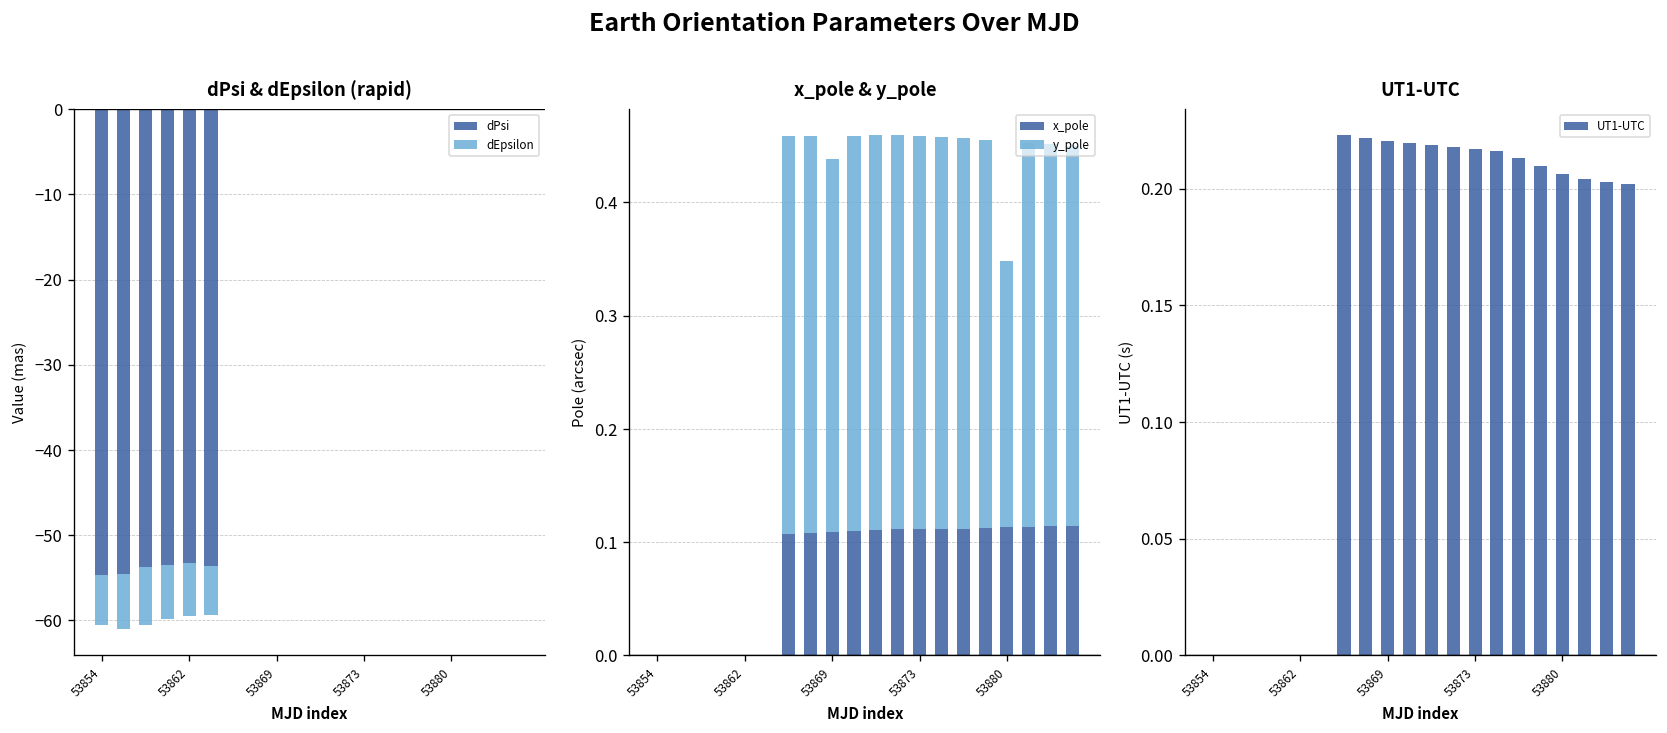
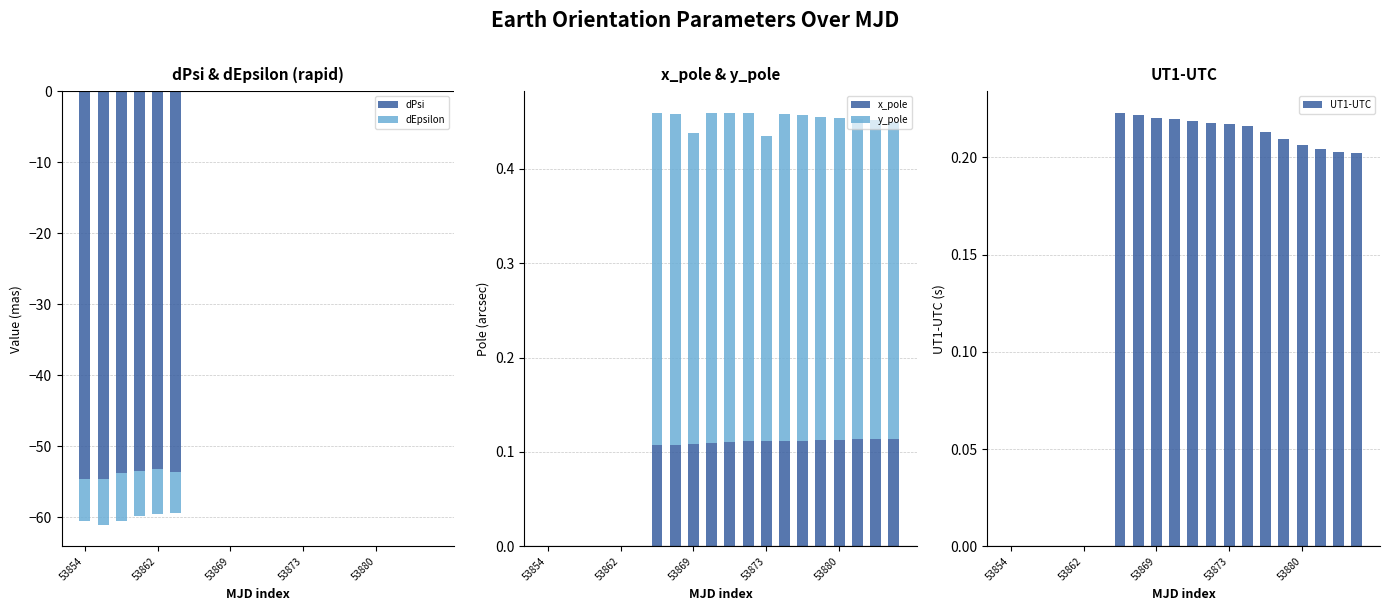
  {
    "x_pole & y_pole": {
      "y_pole": {
        "53854": 0.00,
        "53862": 0.00,
        "53869": 0.33,
-       "53873": 0.35,
-       "53880": 0.24
+       "53873": 0.32,
+       "53880": 0.34
      }
    }
  }
